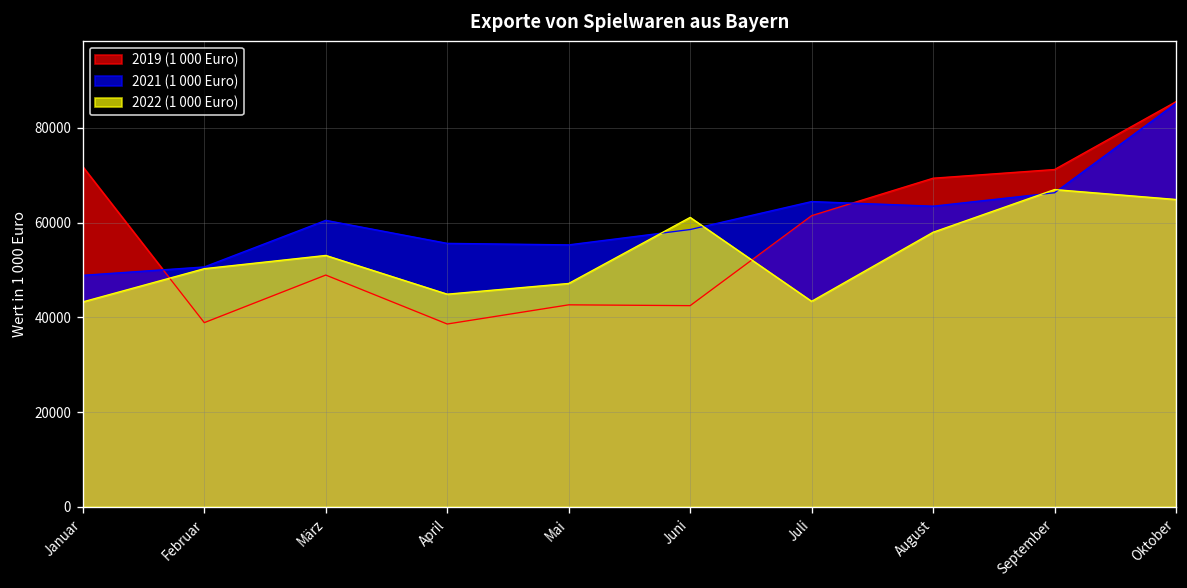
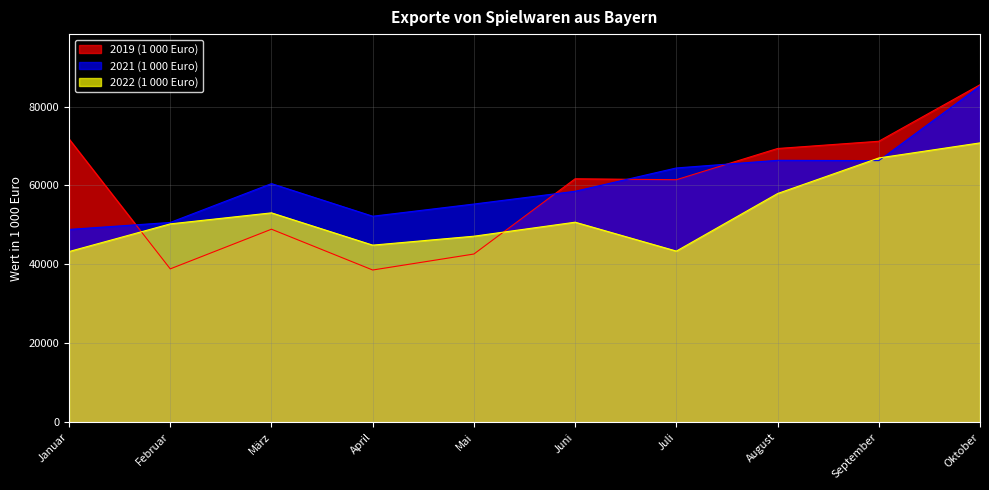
  {
    "2019 (1 000 Euro)": {
      "Januar": 72000,
      "Februar": 39000,
      "März": 49000,
      "April": 39000,
      "Mai": 43000,
-     "Juni": 42000,
+     "Juni": 62000,
      "Juli": 61000,
      "August": 69000,
      "September": 71000
    },
    "2021 (1 000 Euro)": {
      "Januar": 49000,
      "März": 60000,
-     "April": 56000,
+     "April": 52000,
      "Mai": 55000,
      "Juni": 59000,
      "Juli": 64000,
-     "August": 63000,
+     "August": 66000,
      "September": 66000
    },
    "2022 (1 000 Euro)": {
      "Januar": 43000,
      "März": 53000,
      "April": 45000,
      "Mai": 47000,
-     "Juni": 61000,
+     "Juni": 51000,
      "Juli": 43000,
      "August": 58000,
      "September": 67000,
-     "Oktober": 65000
+     "Oktober": 71000
    }
  }
